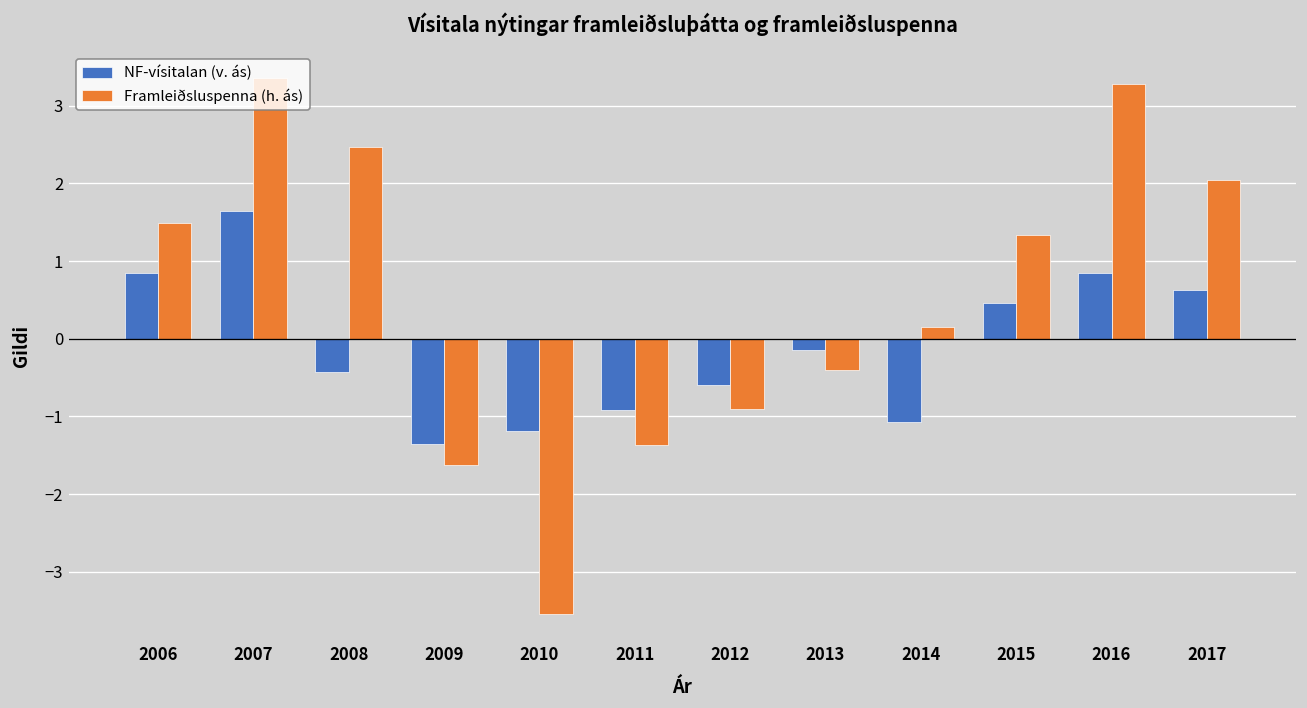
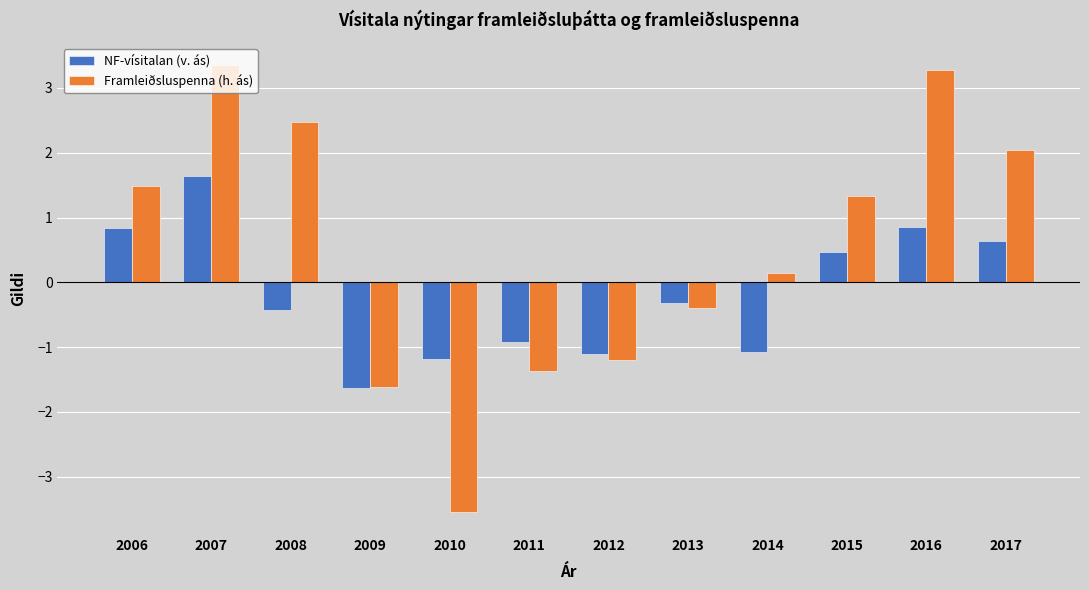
  {
    "NF-vísitalan (v. ás)": {
      "2006": 0.8,
      "2007": 1.6,
      "2008": -0.4,
-     "2009": -1.4,
+     "2009": -1.6,
      "2010": -1.2,
      "2011": -0.9,
-     "2012": -0.6,
-     "2013": -0.1,
+     "2012": -1.1,
+     "2013": -0.3,
      "2014": -1.1,
      "2015": 0.5,
      "2016": 0.9,
      "2017": 0.6
    },
    "Framleiðsluspenna (h. ás)": {
      "2006": 1.5,
      "2008": 2.5,
      "2009": -1.6,
      "2010": -3.5,
      "2011": -1.4,
-     "2012": -0.9,
+     "2012": -1.2,
      "2013": -0.4,
      "2014": 0.2,
      "2015": 1.3,
      "2016": 3.3,
      "2017": 2.0
    }
  }
